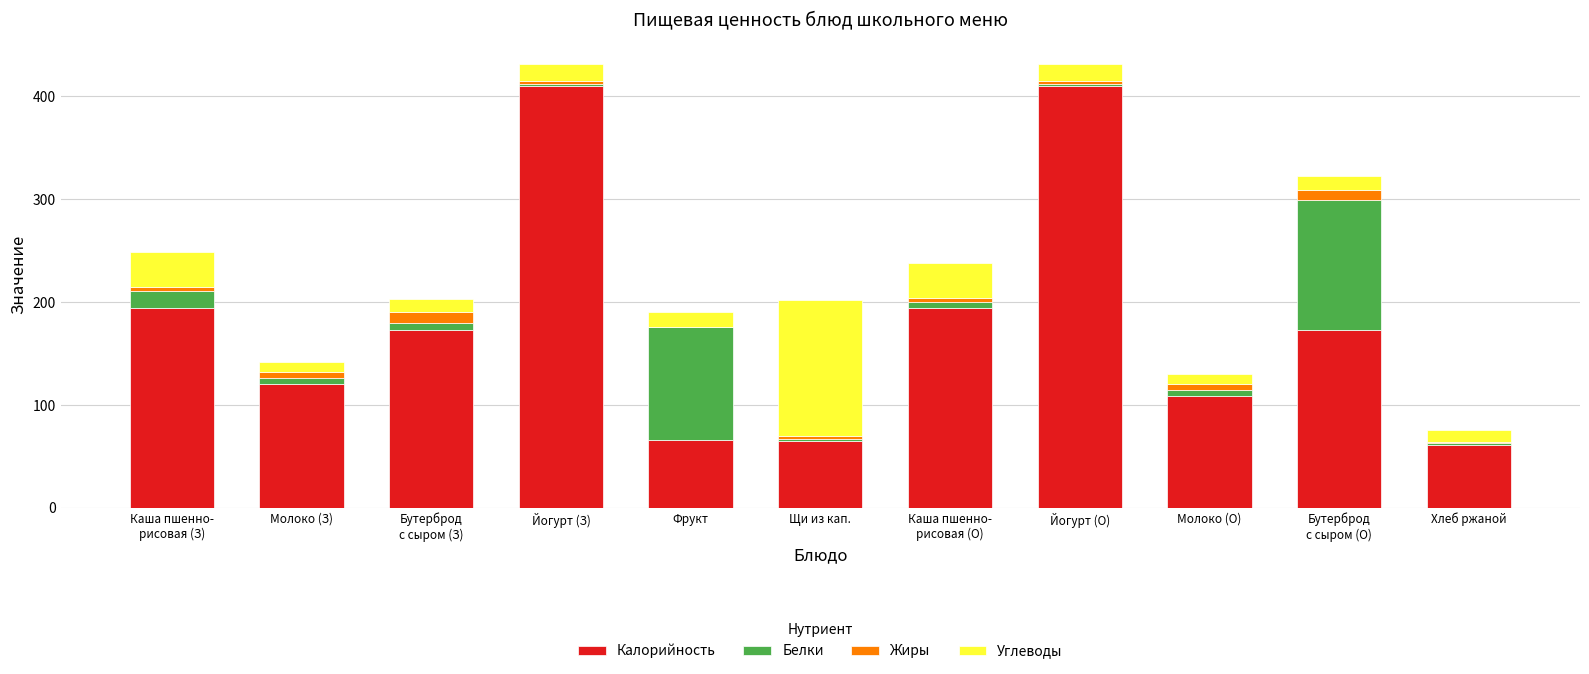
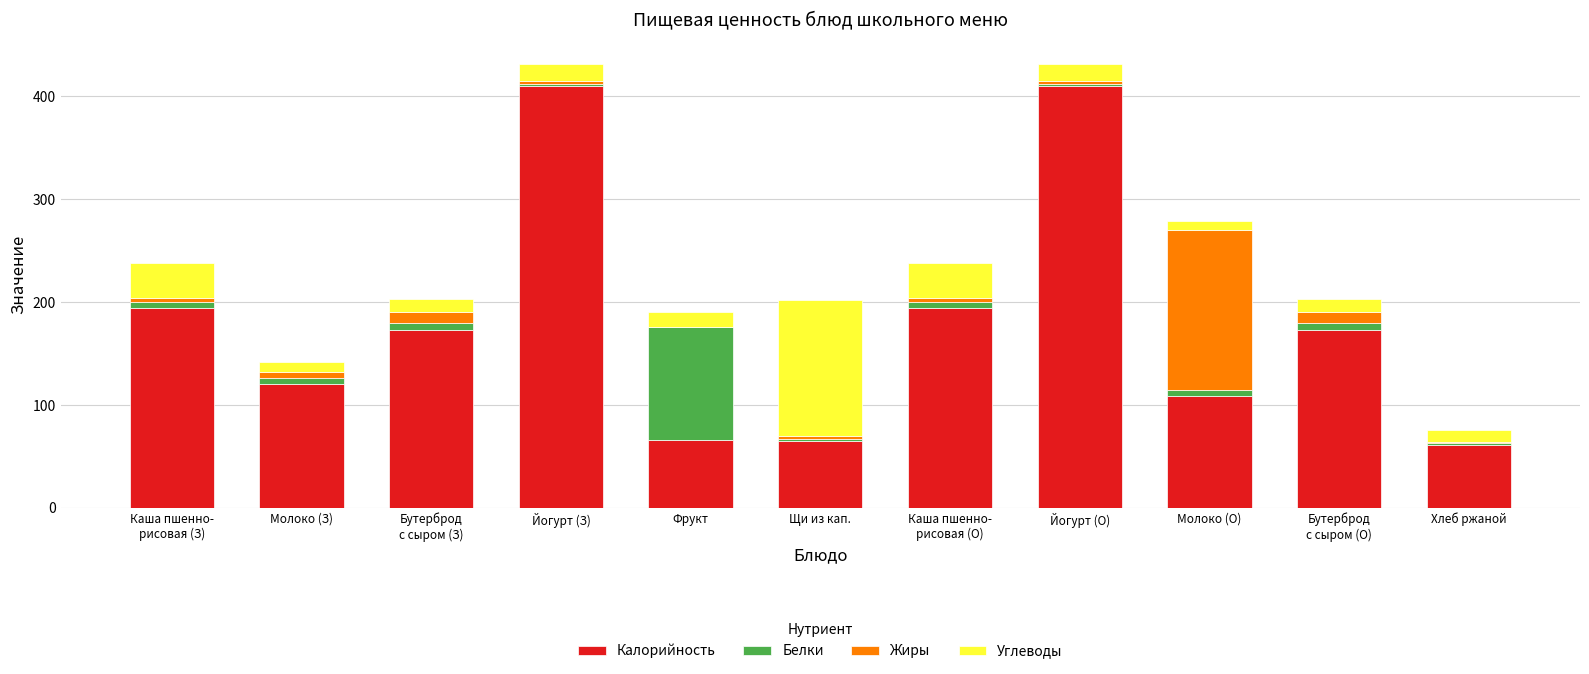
  {
    "Калорийность": {
      "Каша пшенно- рисовая (З)": 194,
      "Молоко (З)": 120,
      "Бутерброд с сыром (З)": 173,
      "Йогурт (З)": 410,
      "Фрукт": 66,
      "Щи из кап.": 65,
      "Каша пшенно- рисовая (О)": 194,
      "Йогурт (О)": 410,
      "Молоко (О)": 109,
      "Бутерброд с сыром (О)": 173,
      "Хлеб ржаной": 61
    },
    "Белки": {
-     "Каша пшенно- рисовая (З)": 16,
+     "Каша пшенно- рисовая (З)": 6,
      "Молоко (З)": 6,
      "Бутерброд с сыром (З)": 7,
      "Фрукт": 110,
      "Каша пшенно- рисовая (О)": 6,
      "Молоко (О)": 6,
-     "Бутерброд с сыром (О)": 126
+     "Бутерброд с сыром (О)": 7
    },
    "Жиры": {
      "Каша пшенно- рисовая (З)": 4,
      "Молоко (З)": 6,
      "Бутерброд с сыром (З)": 10,
      "Йогурт (З)": 3,
      "Фрукт": 0,
      "Щи из кап.": 3,
      "Каша пшенно- рисовая (О)": 4,
      "Йогурт (О)": 3,
-     "Молоко (О)": 6,
+     "Молоко (О)": 155,
      "Бутерброд с сыром (О)": 10
    },
    "Углеводы": {
      "Каша пшенно- рисовая (З)": 34,
      "Молоко (З)": 9,
      "Бутерброд с сыром (З)": 13,
      "Йогурт (З)": 17,
      "Фрукт": 15,
      "Щи из кап.": 132,
      "Каша пшенно- рисовая (О)": 34,
      "Йогурт (О)": 17,
      "Молоко (О)": 9,
      "Бутерброд с сыром (О)": 13,
      "Хлеб ржаной": 12
    }
  }
